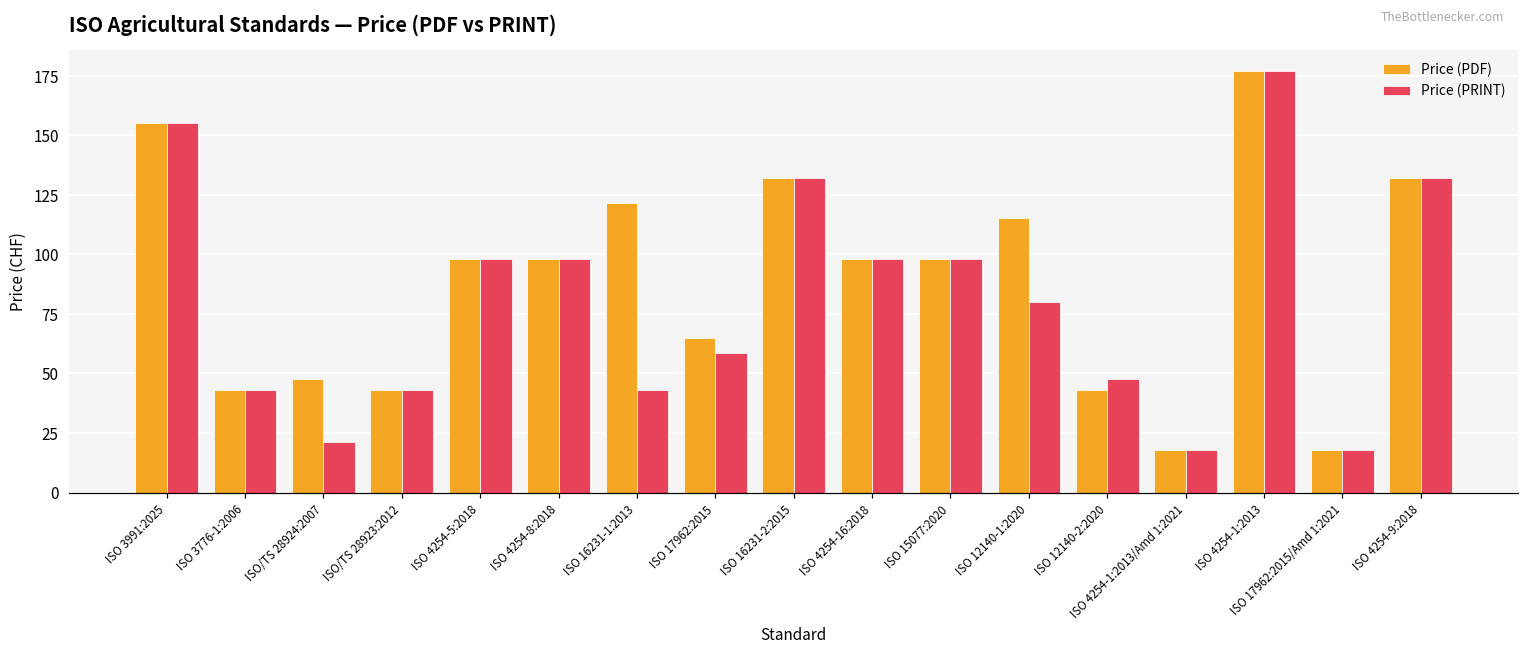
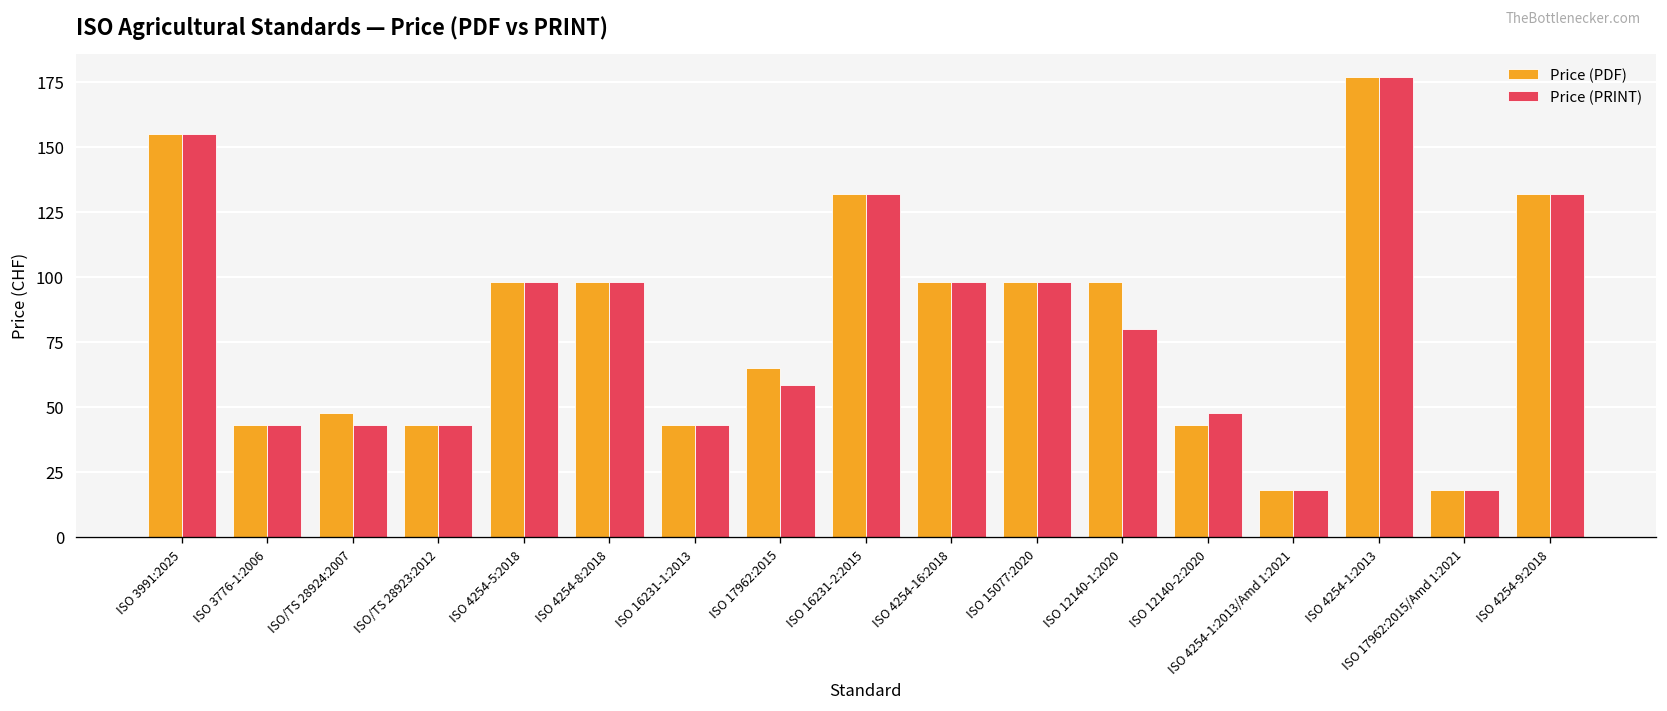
  {
    "Price (PDF)": {
      "ISO 3991:2025": 155,
      "ISO 3776-1:2006": 43,
      "ISO/TS 28924:2007": 48,
      "ISO/TS 28923:2012": 43,
      "ISO 4254-5:2018": 98,
      "ISO 4254-8:2018": 98,
-     "ISO 16231-1:2013": 122,
+     "ISO 16231-1:2013": 43,
      "ISO 17962:2015": 65,
      "ISO 16231-2:2015": 132,
      "ISO 4254-16:2018": 98,
      "ISO 15077:2020": 98,
-     "ISO 12140-1:2020": 115,
+     "ISO 12140-1:2020": 98,
      "ISO 12140-2:2020": 43,
      "ISO 4254-1:2013/Amd 1:2021": 18,
      "ISO 4254-1:2013": 177,
      "ISO 17962:2015/Amd 1:2021": 18,
      "ISO 4254-9:2018": 132
    },
    "Price (PRINT)": {
      "ISO 3991:2025": 155,
      "ISO 3776-1:2006": 43,
-     "ISO/TS 28924:2007": 21,
+     "ISO/TS 28924:2007": 43,
      "ISO/TS 28923:2012": 43,
      "ISO 4254-5:2018": 98,
      "ISO 4254-8:2018": 98,
      "ISO 16231-1:2013": 43,
      "ISO 17962:2015": 58,
      "ISO 16231-2:2015": 132,
      "ISO 4254-16:2018": 98,
      "ISO 15077:2020": 98,
      "ISO 12140-1:2020": 80,
      "ISO 12140-2:2020": 48,
      "ISO 4254-1:2013/Amd 1:2021": 18,
      "ISO 4254-1:2013": 177,
      "ISO 17962:2015/Amd 1:2021": 18,
      "ISO 4254-9:2018": 132
    }
  }
